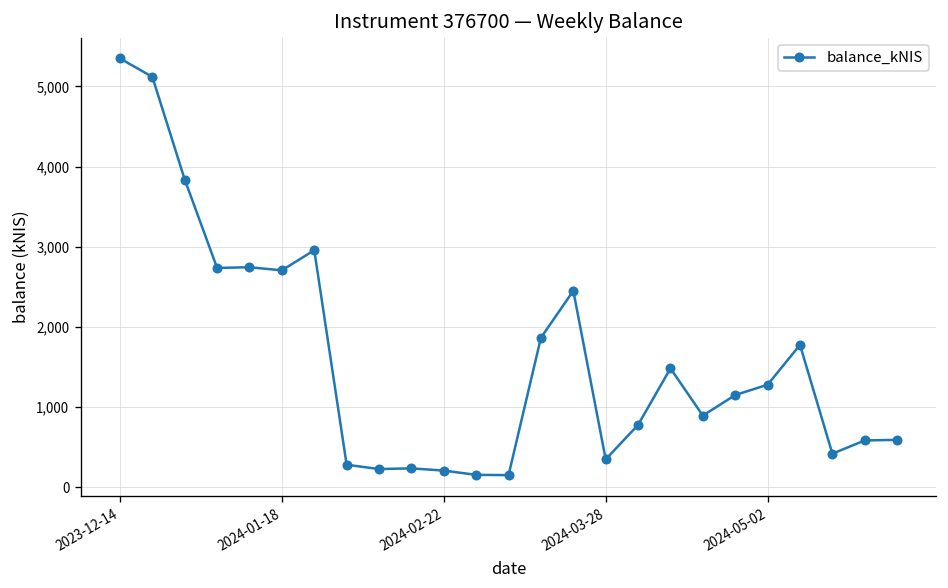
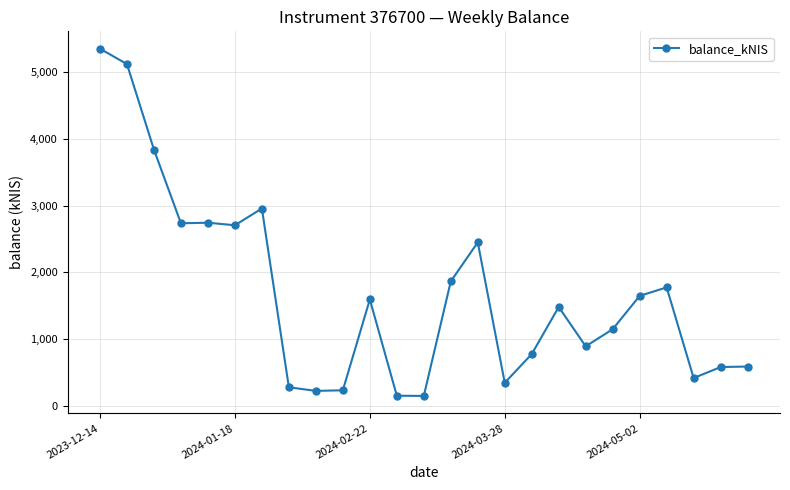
  {
    "2023-12-14": "5,400",
    "2024-01-18": "2,700",
-   "2024-02-22": "200",
+   "2024-02-22": "1,600",
    "2024-03-28": "300",
-   "2024-05-02": "1,300"
+   "2024-05-02": "1,600"
  }
